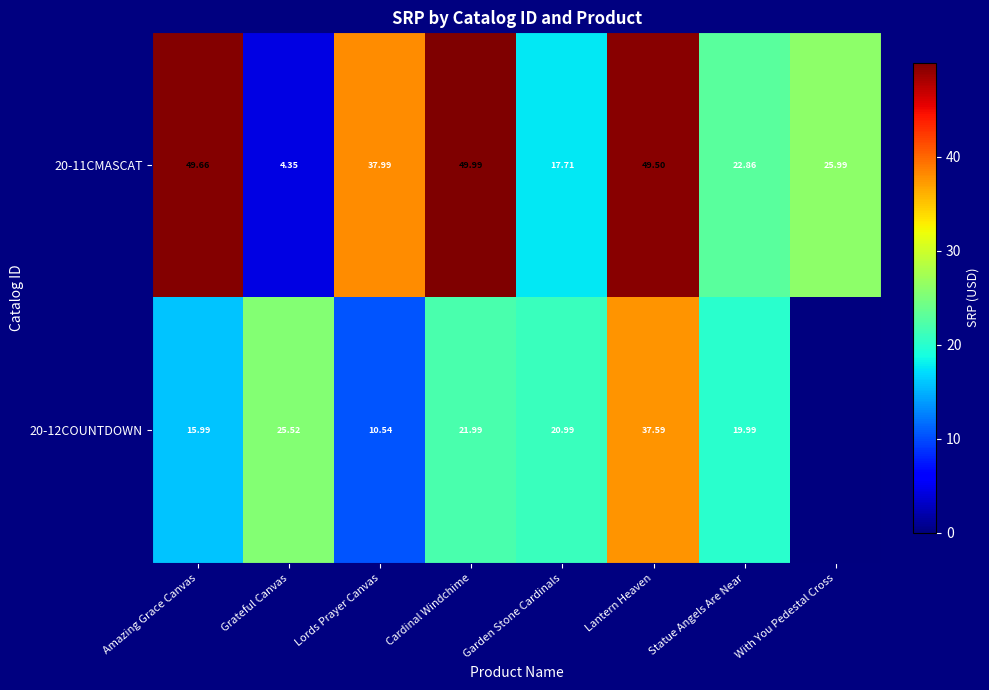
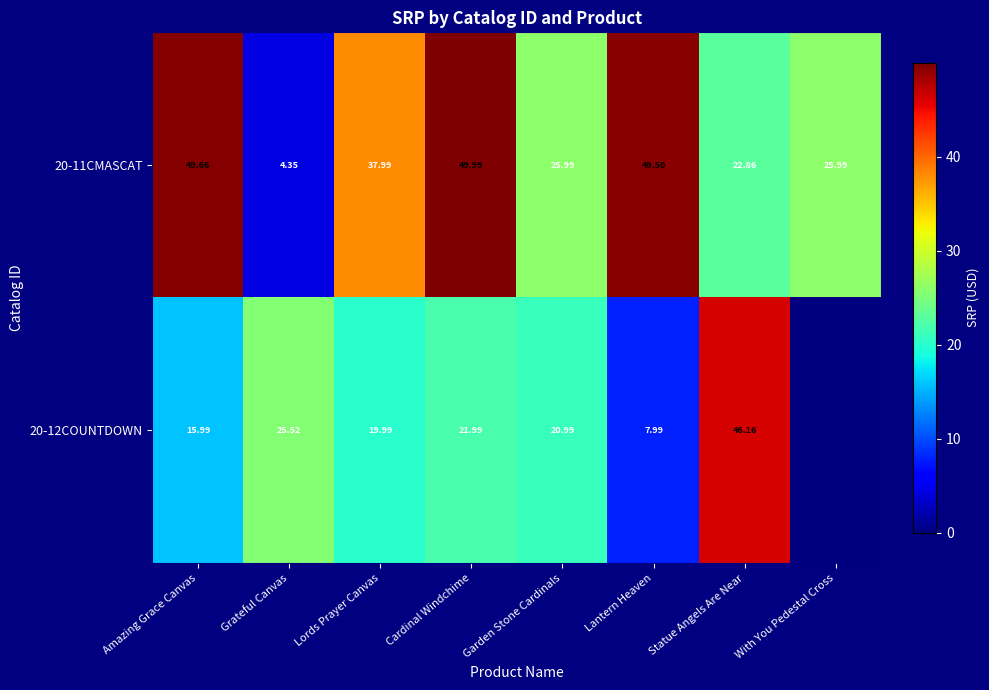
  {
    "20-11CMASCAT": {
      "Amazing Grace Canvas": 49.66,
      "Grateful Canvas": 4.35,
      "Lords Prayer Canvas": 37.99,
      "Cardinal Windchime": 49.99,
-     "Garden Stone Cardinals": 17.71,
+     "Garden Stone Cardinals": 25.99,
      "Lantern Heaven": 49.50,
      "Statue Angels Are Near": 22.86,
      "With You Pedestal Cross": 25.99
    },
    "20-12COUNTDOWN": {
      "Amazing Grace Canvas": 15.99,
      "Grateful Canvas": 25.52,
-     "Lords Prayer Canvas": 10.54,
+     "Lords Prayer Canvas": 19.99,
      "Cardinal Windchime": 21.99,
      "Garden Stone Cardinals": 20.99,
-     "Lantern Heaven": 37.59,
-     "Statue Angels Are Near": 19.99
+     "Lantern Heaven": 7.99,
+     "Statue Angels Are Near": 46.16
    }
  }
